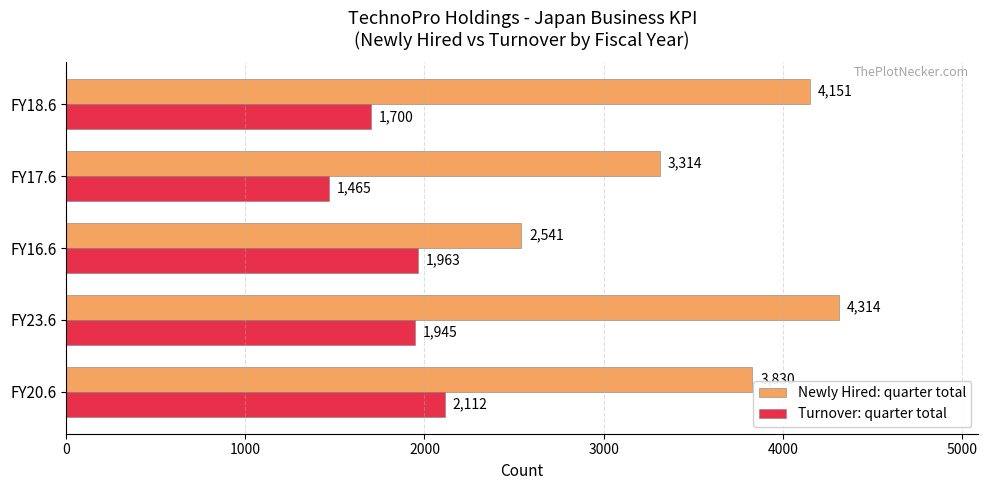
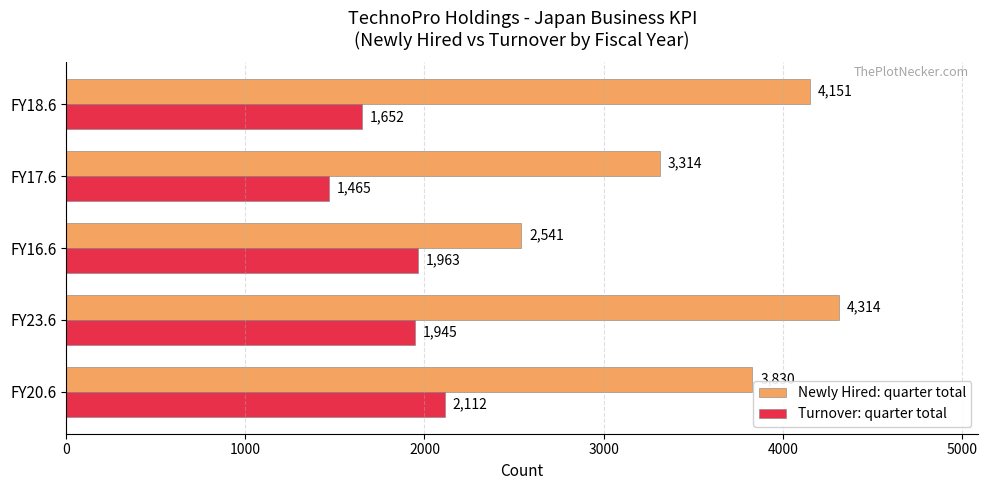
  {
    "Newly Hired: quarter total": {
      "FY18.6": "4,151",
      "FY17.6": "3,314",
      "FY16.6": "2,541",
      "FY23.6": "4,314"
    },
    "Turnover: quarter total": {
-     "FY18.6": "1,700",
+     "FY18.6": "1,652",
      "FY17.6": "1,465",
      "FY16.6": "1,963",
      "FY23.6": "1,945",
      "FY20.6": "2,112"
    }
  }
